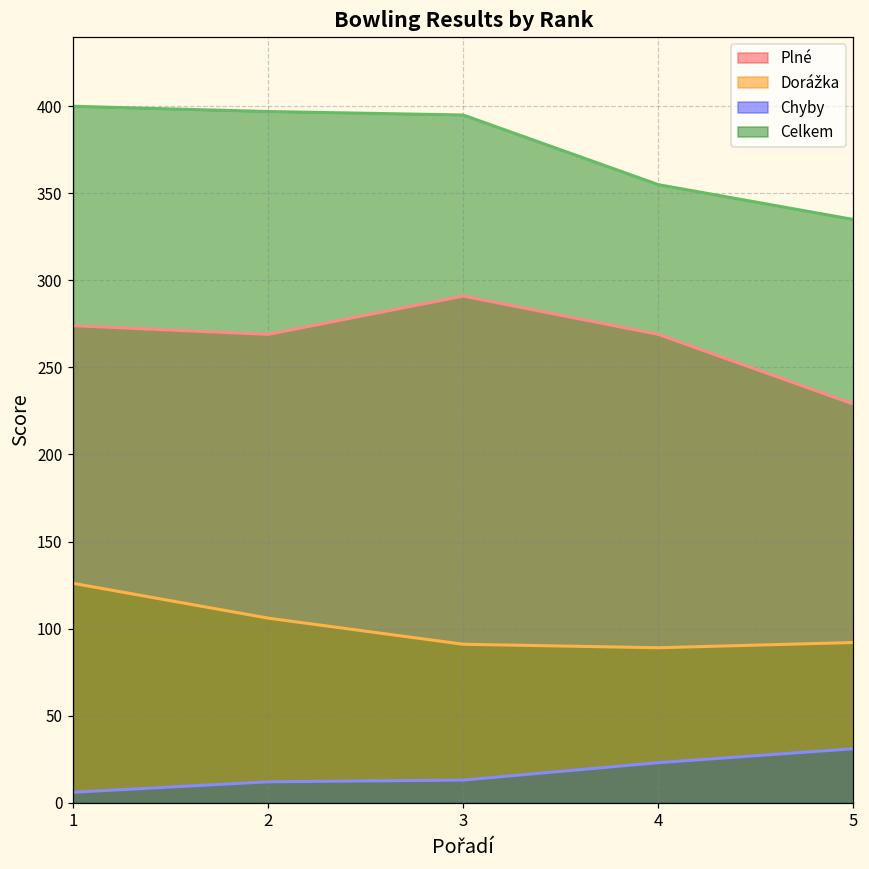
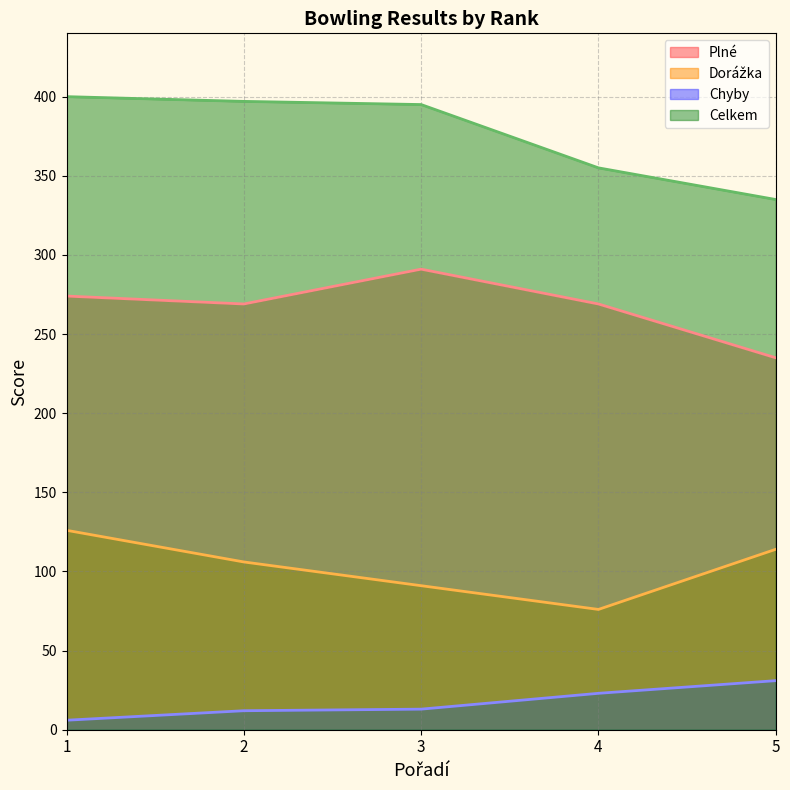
  {
    "Plné": {
      "1": 274,
      "2": 269,
      "3": 291,
      "4": 269,
-     "5": 229
+     "5": 235
    },
    "Dorážka": {
      "1": 126,
      "2": 106,
      "3": 91,
-     "4": 89,
-     "5": 92
+     "4": 76,
+     "5": 114
    },
    "Chyby": {
      "1": 6,
      "2": 12,
      "3": 13,
      "4": 23,
      "5": 31
    },
    "Celkem": {
      "1": 400,
      "2": 397,
      "3": 395,
      "4": 355,
      "5": 335
    }
  }
